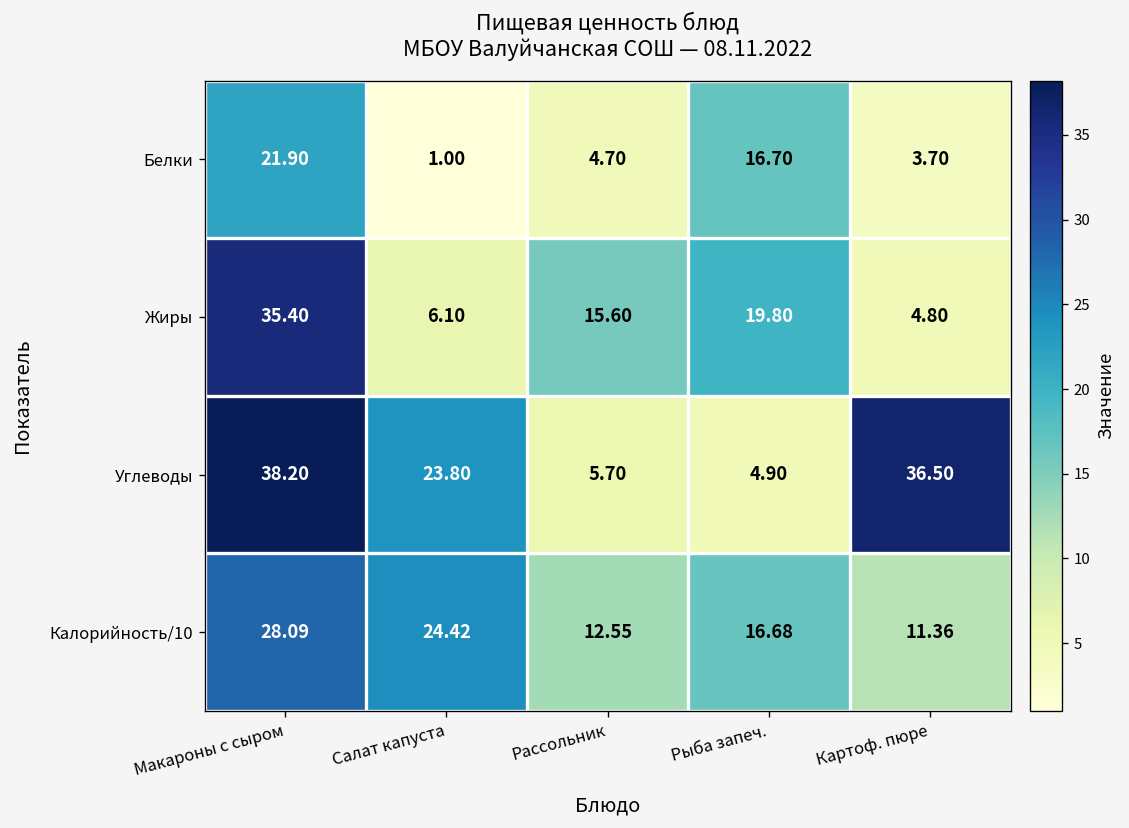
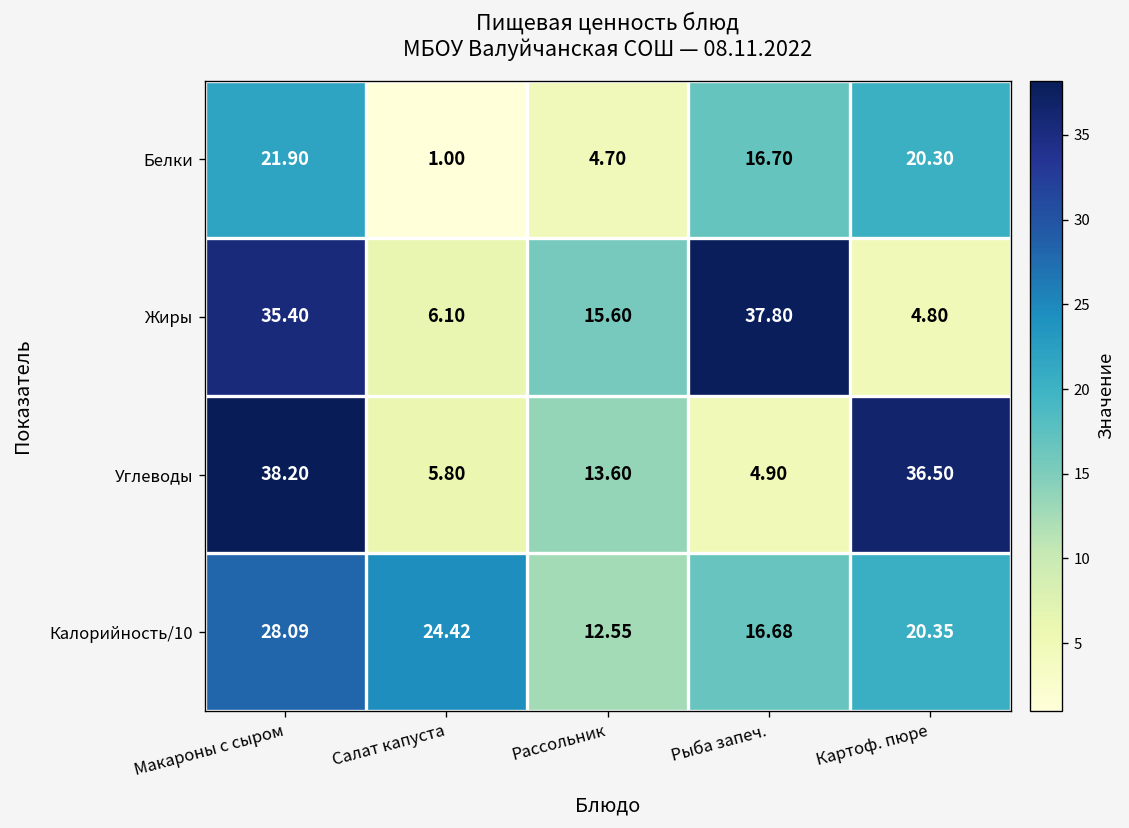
  {
    "Белки": {
      "Макароны с сыром": 21.90,
      "Салат капуста": 1.00,
      "Рассольник": 4.70,
      "Рыба запеч.": 16.70,
-     "Картоф. пюре": 3.70
+     "Картоф. пюре": 20.30
    },
    "Жиры": {
      "Макароны с сыром": 35.40,
      "Салат капуста": 6.10,
      "Рассольник": 15.60,
-     "Рыба запеч.": 19.80,
+     "Рыба запеч.": 37.80,
      "Картоф. пюре": 4.80
    },
    "Углеводы": {
      "Макароны с сыром": 38.20,
-     "Салат капуста": 23.80,
-     "Рассольник": 5.70,
+     "Салат капуста": 5.80,
+     "Рассольник": 13.60,
      "Рыба запеч.": 4.90,
      "Картоф. пюре": 36.50
    },
    "Калорийность/10": {
      "Макароны с сыром": 28.09,
      "Салат капуста": 24.42,
      "Рассольник": 12.55,
      "Рыба запеч.": 16.68,
-     "Картоф. пюре": 11.36
+     "Картоф. пюре": 20.35
    }
  }
